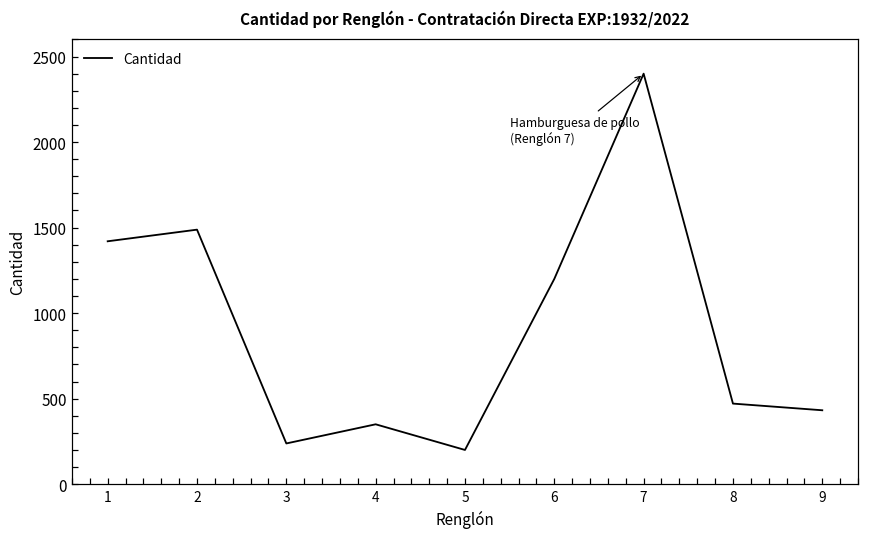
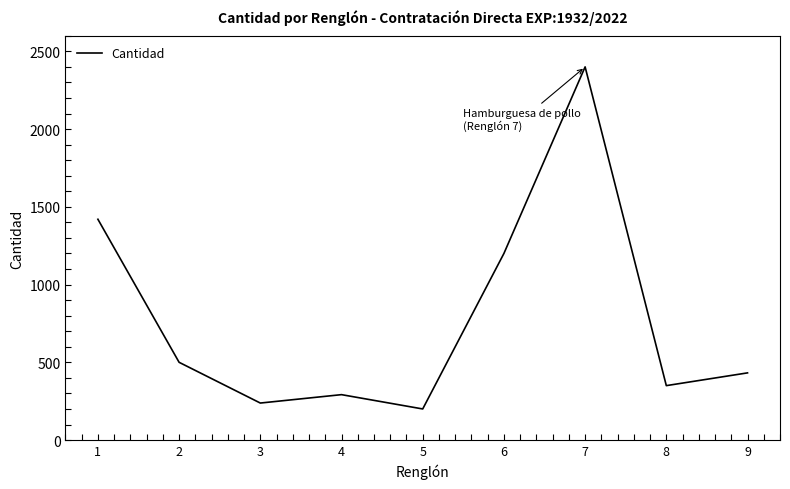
  {
    "1": 1420,
-   "2": 1490,
+   "2": 500,
    "3": 240,
-   "4": 350,
+   "4": 290,
    "5": 200,
    "6": 1200,
-   "8": 470,
+   "8": 350,
    "9": 430
  }
